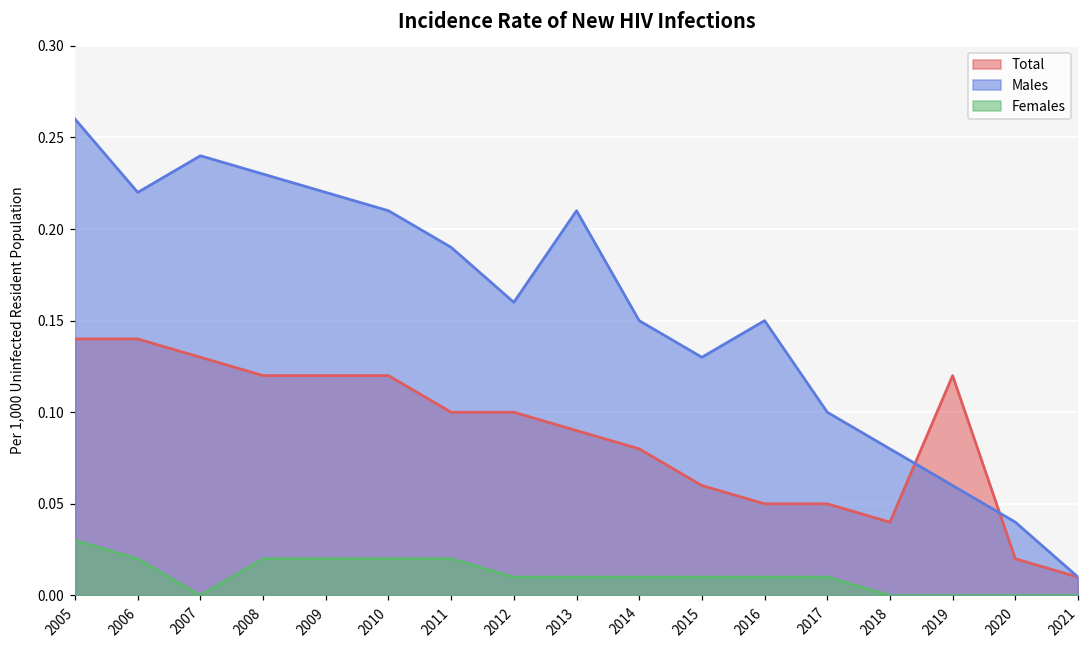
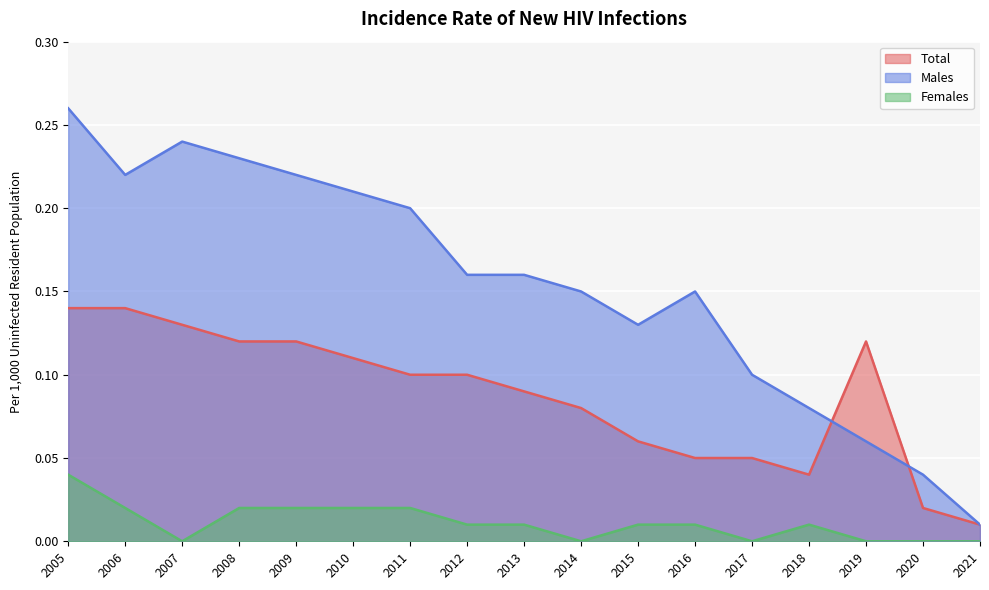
  {
    "Total": {
      "2005": 0.14,
      "2006": 0.14,
      "2007": 0.13,
      "2008": 0.12,
      "2009": 0.12,
-     "2010": 0.12,
+     "2010": 0.11,
      "2011": 0.10,
      "2012": 0.10,
      "2013": 0.09,
      "2014": 0.08,
      "2015": 0.06,
      "2016": 0.05,
      "2017": 0.05,
      "2018": 0.04,
      "2019": 0.12,
      "2020": 0.02
    },
    "Males": {
      "2005": 0.26,
      "2006": 0.22,
      "2007": 0.24,
      "2008": 0.23,
      "2009": 0.22,
      "2010": 0.21,
-     "2011": 0.19,
+     "2011": 0.20,
      "2012": 0.16,
-     "2013": 0.21,
+     "2013": 0.16,
      "2014": 0.15,
      "2015": 0.13,
      "2016": 0.15,
      "2017": 0.10,
      "2018": 0.08,
      "2019": 0.06,
      "2020": 0.04
    },
    "Females": {
-     "2005": 0.03,
+     "2005": 0.04,
      "2006": 0.02,
      "2007": 0.00,
      "2008": 0.02,
      "2009": 0.02,
      "2010": 0.02,
      "2011": 0.02,
      "2012": 0.01,
      "2013": 0.01,
-     "2014": 0.01,
+     "2014": 0.00,
      "2015": 0.01,
      "2016": 0.01,
-     "2017": 0.01,
-     "2018": 0.00,
+     "2017": 0.00,
+     "2018": 0.01,
      "2019": 0.00,
      "2020": 0.00,
      "2021": 0.00
    }
  }
